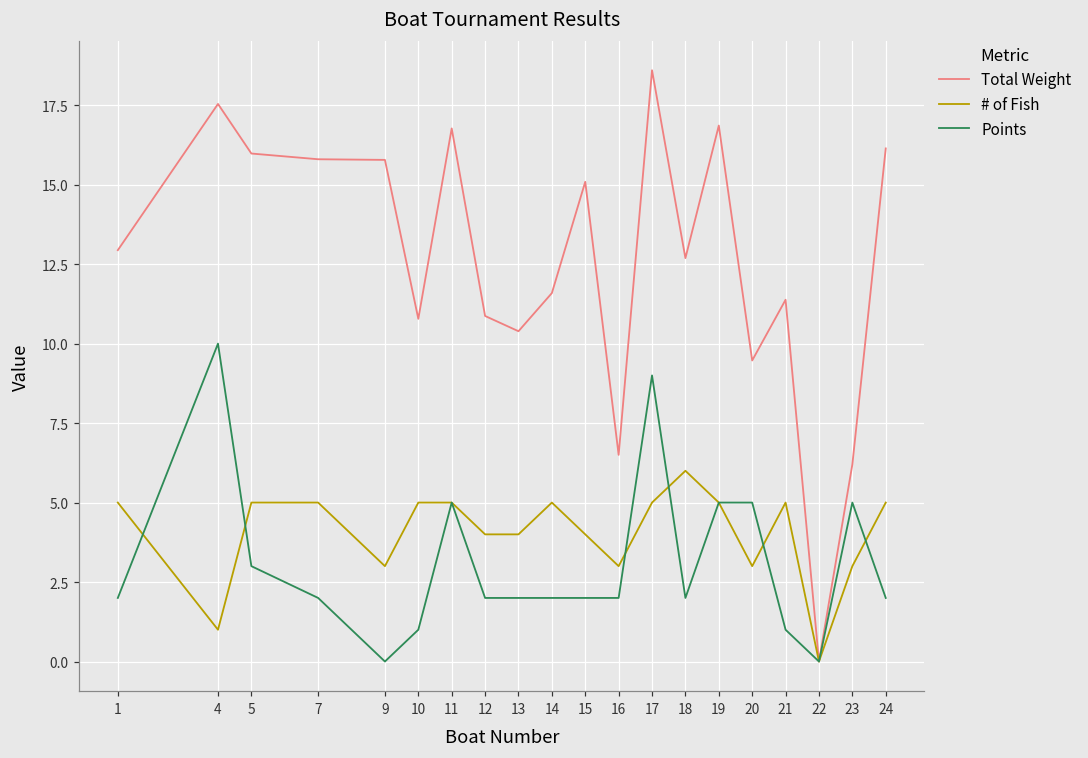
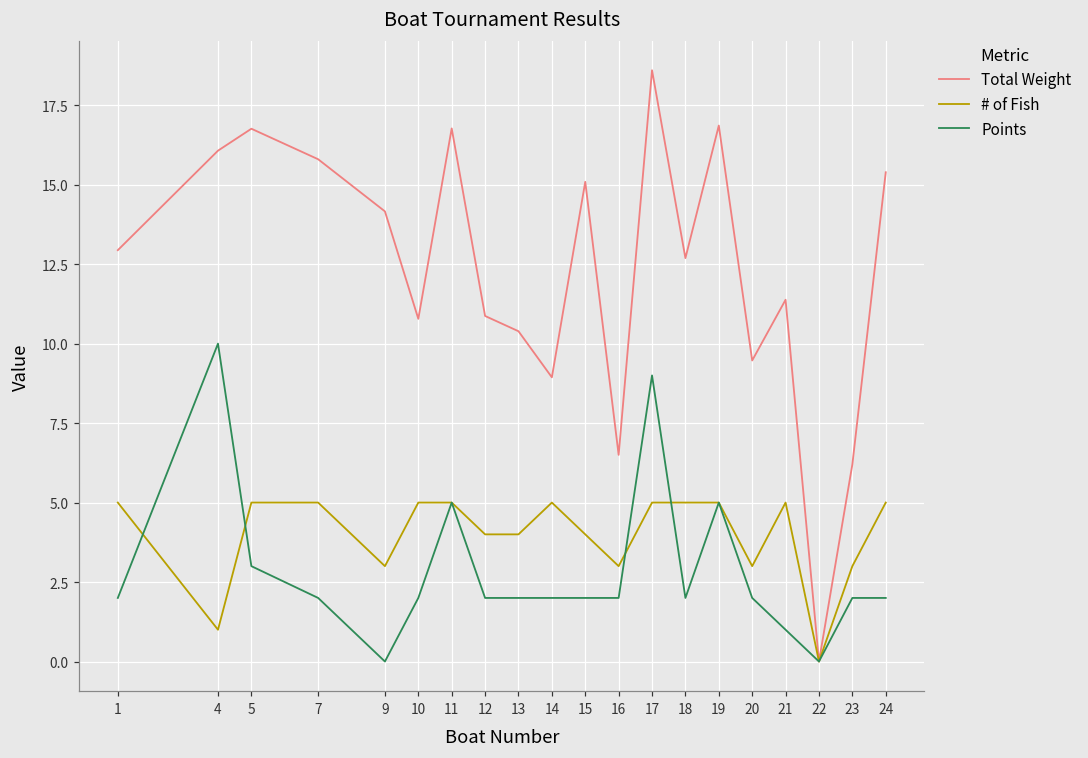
  {
    "Total Weight": {
      "1": 12.9,
-     "4": 17.5,
-     "5": 16.0,
+     "4": 16.1,
+     "5": 16.8,
      "7": 15.8,
-     "9": 15.8,
+     "9": 14.2,
      "10": 10.8,
      "11": 16.8,
      "12": 10.9,
      "13": 10.4,
-     "14": 11.6,
+     "14": 8.9,
      "15": 15.1,
      "16": 6.5,
      "17": 18.6,
      "18": 12.7,
      "19": 16.9,
      "20": 9.5,
      "21": 11.4,
      "23": 6.2,
-     "24": 16.1
+     "24": 15.4
    },
    "# of Fish": {
      "1": 5,
      "4": 1,
      "5": 5,
      "7": 5,
      "9": 3,
      "10": 5,
      "12": 4,
      "13": 4,
      "14": 5,
      "15": 4,
      "16": 3,
      "17": 5,
-     "18": 6,
+     "18": 5,
      "20": 3,
      "21": 5,
      "23": 3,
      "24": 5
    },
    "Points": {
      "1": 2,
      "4": 10,
      "5": 3,
      "7": 2,
      "9": 0,
-     "10": 1,
+     "10": 2,
      "12": 2,
      "13": 2,
      "14": 2,
      "15": 2,
      "16": 2,
      "17": 9,
      "18": 2,
-     "20": 5,
+     "20": 2,
      "21": 1,
-     "23": 5,
+     "23": 2,
      "24": 2
    }
  }
